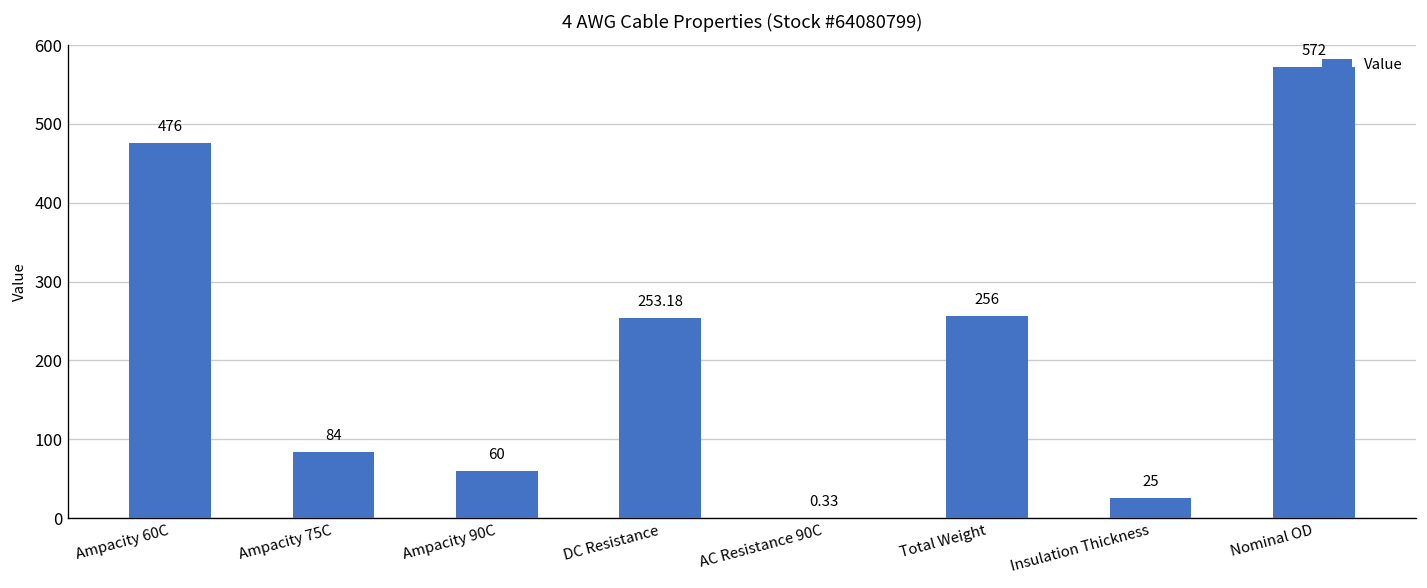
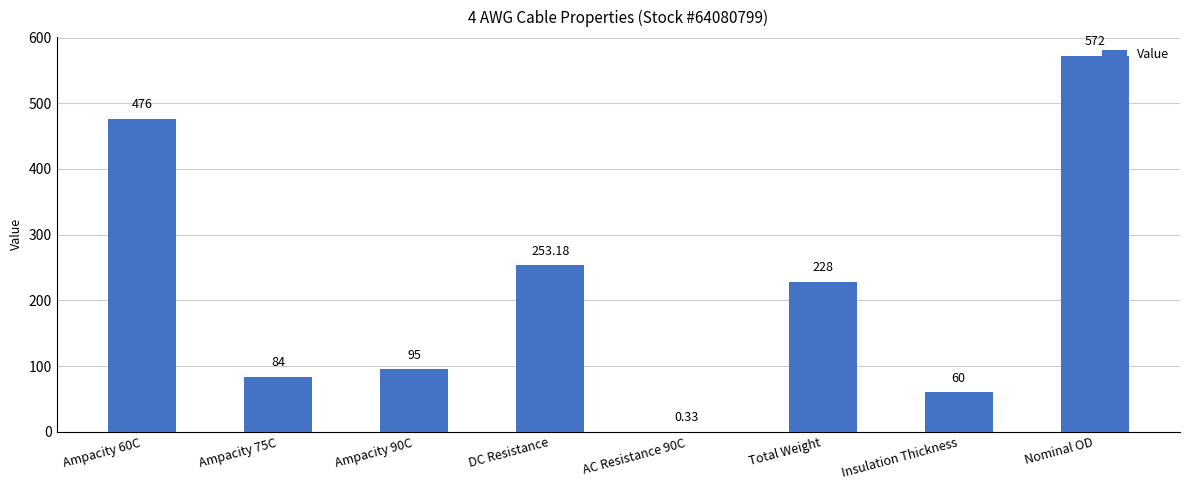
  {
    "Ampacity 60C": 476,
    "Ampacity 75C": 84,
-   "Ampacity 90C": 60,
+   "Ampacity 90C": 95,
    "DC Resistance": 253.18,
    "AC Resistance 90C": 0.33,
-   "Total Weight": 256,
-   "Insulation Thickness": 25,
+   "Total Weight": 228,
+   "Insulation Thickness": 60,
    "Nominal OD": 572
  }
